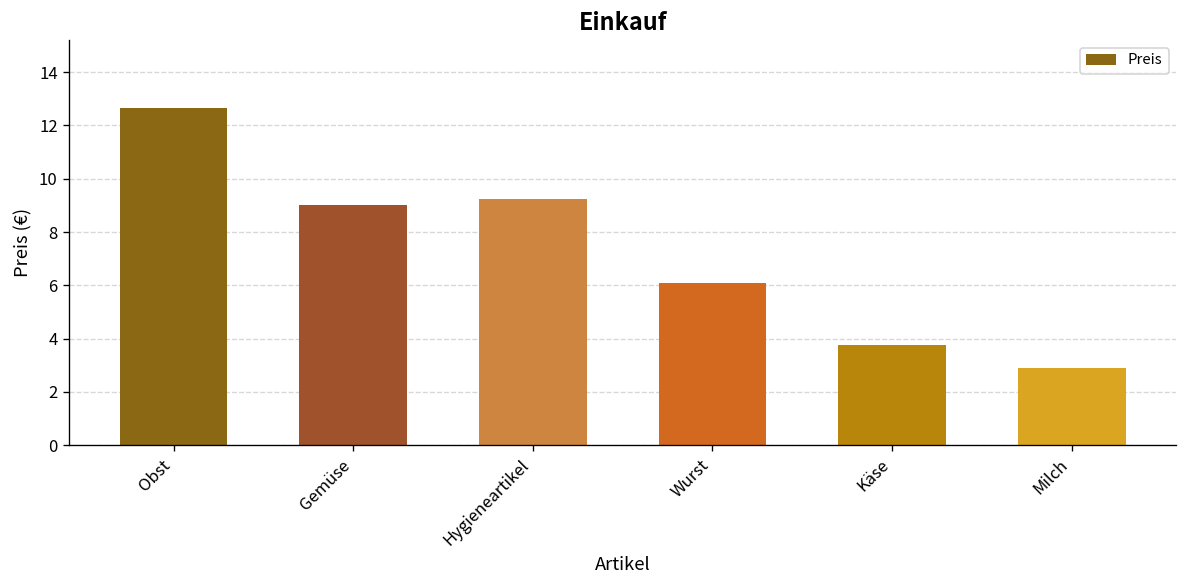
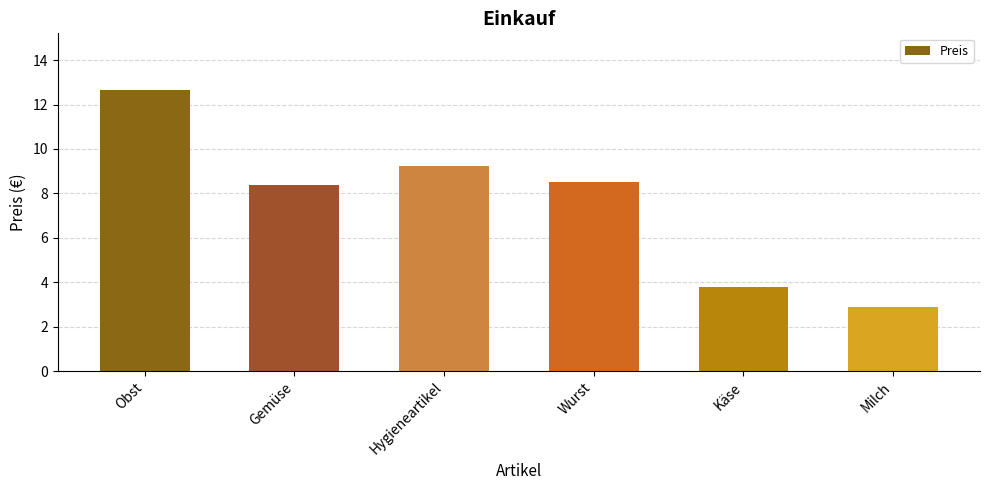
  {
    "Obst": 12.7,
-   "Gemüse": 9.0,
+   "Gemüse": 8.4,
    "Hygieneartikel": 9.3,
-   "Wurst": 6.1,
+   "Wurst": 8.5,
    "Käse": 3.8,
    "Milch": 2.9
  }
